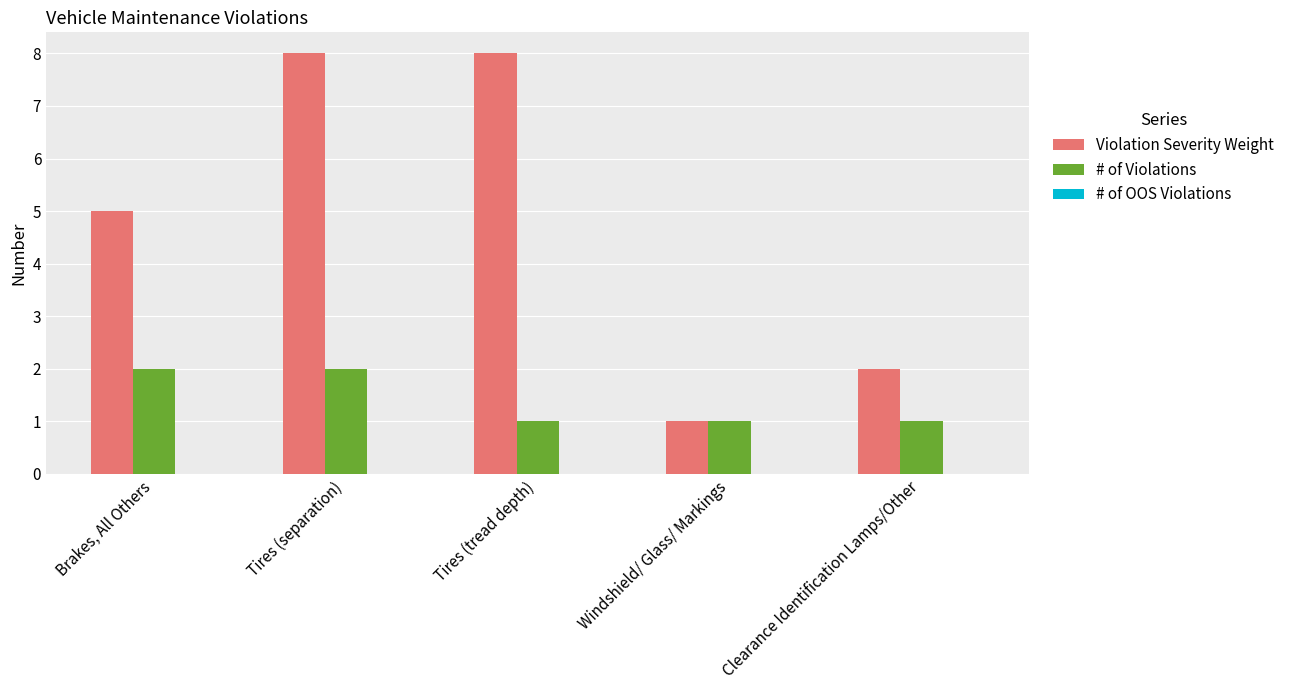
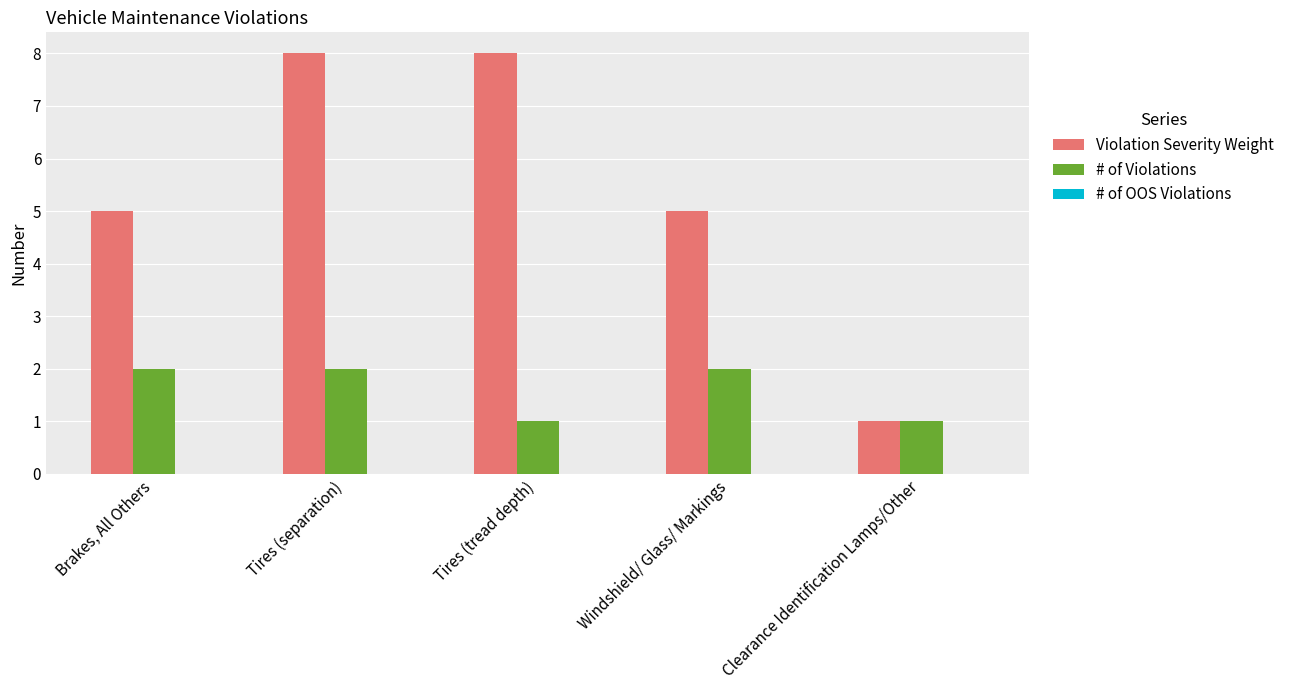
  {
    "Violation Severity Weight": {
      "Brakes, All Others": 5,
      "Tires (separation)": 8,
      "Tires (tread depth)": 8,
-     "Windshield/ Glass/ Markings": 1,
-     "Clearance Identification Lamps/Other": 2
+     "Windshield/ Glass/ Markings": 5,
+     "Clearance Identification Lamps/Other": 1
    },
    "# of Violations": {
      "Brakes, All Others": 2,
      "Tires (separation)": 2,
      "Tires (tread depth)": 1,
-     "Windshield/ Glass/ Markings": 1,
+     "Windshield/ Glass/ Markings": 2,
      "Clearance Identification Lamps/Other": 1
    },
    "# of OOS Violations": {
      "Brakes, All Others": 0,
      "Tires (separation)": 0,
      "Tires (tread depth)": 0,
      "Windshield/ Glass/ Markings": 0,
      "Clearance Identification Lamps/Other": 0
    }
  }
